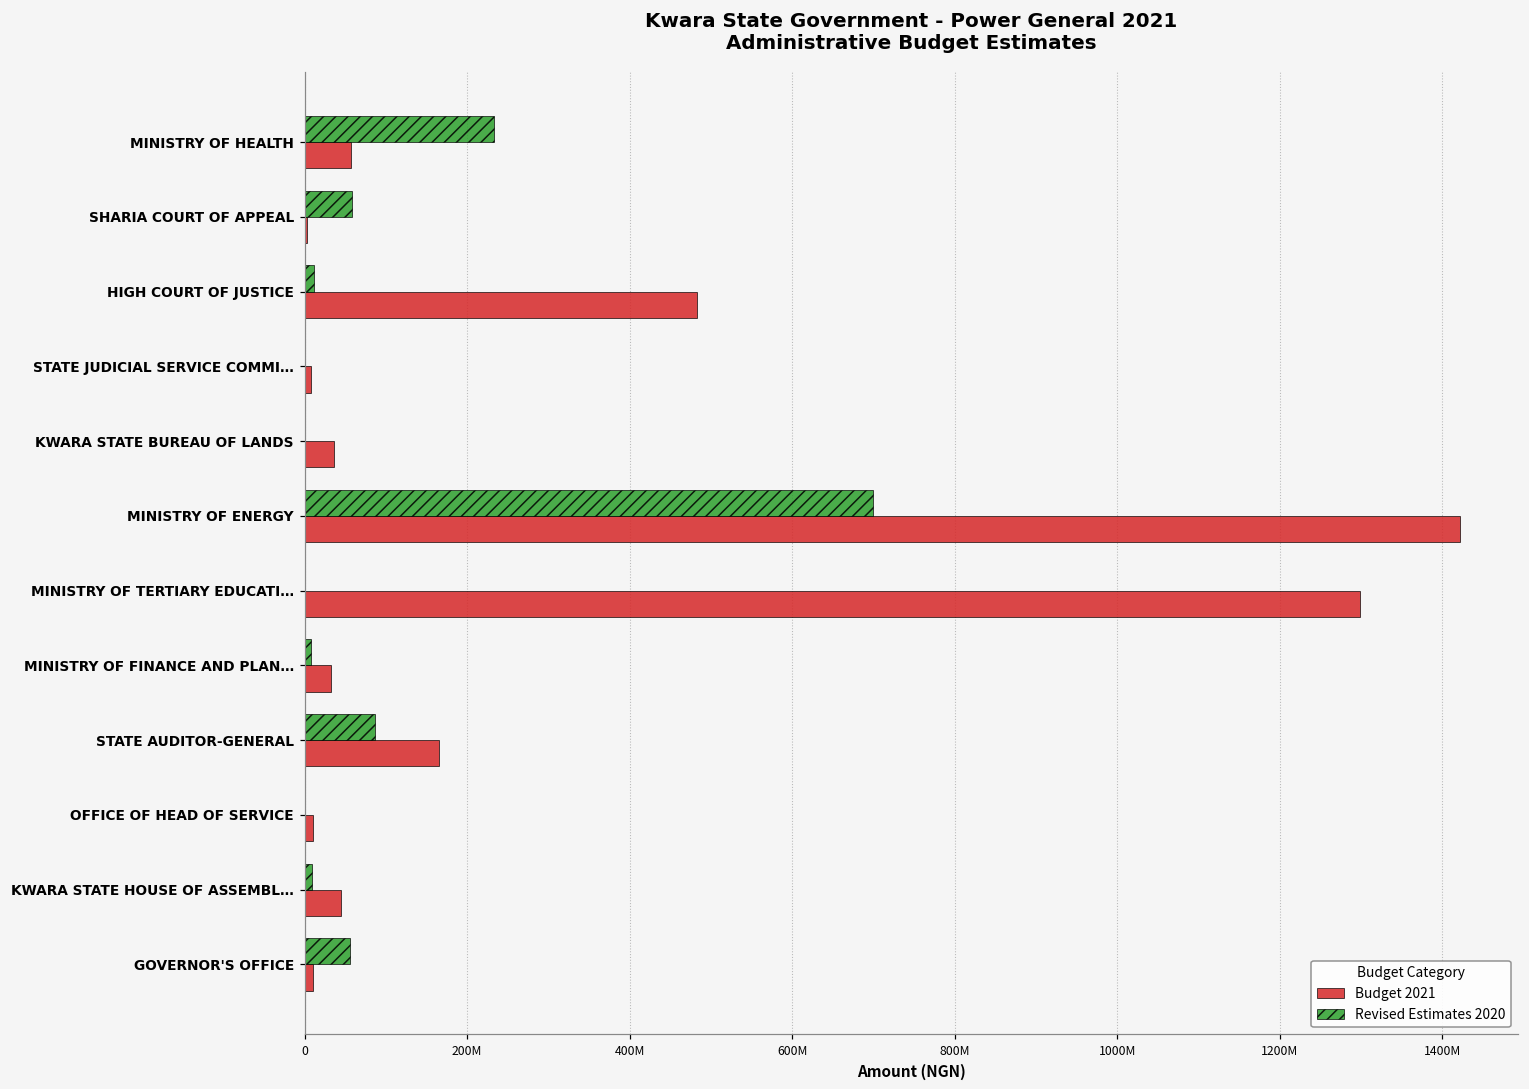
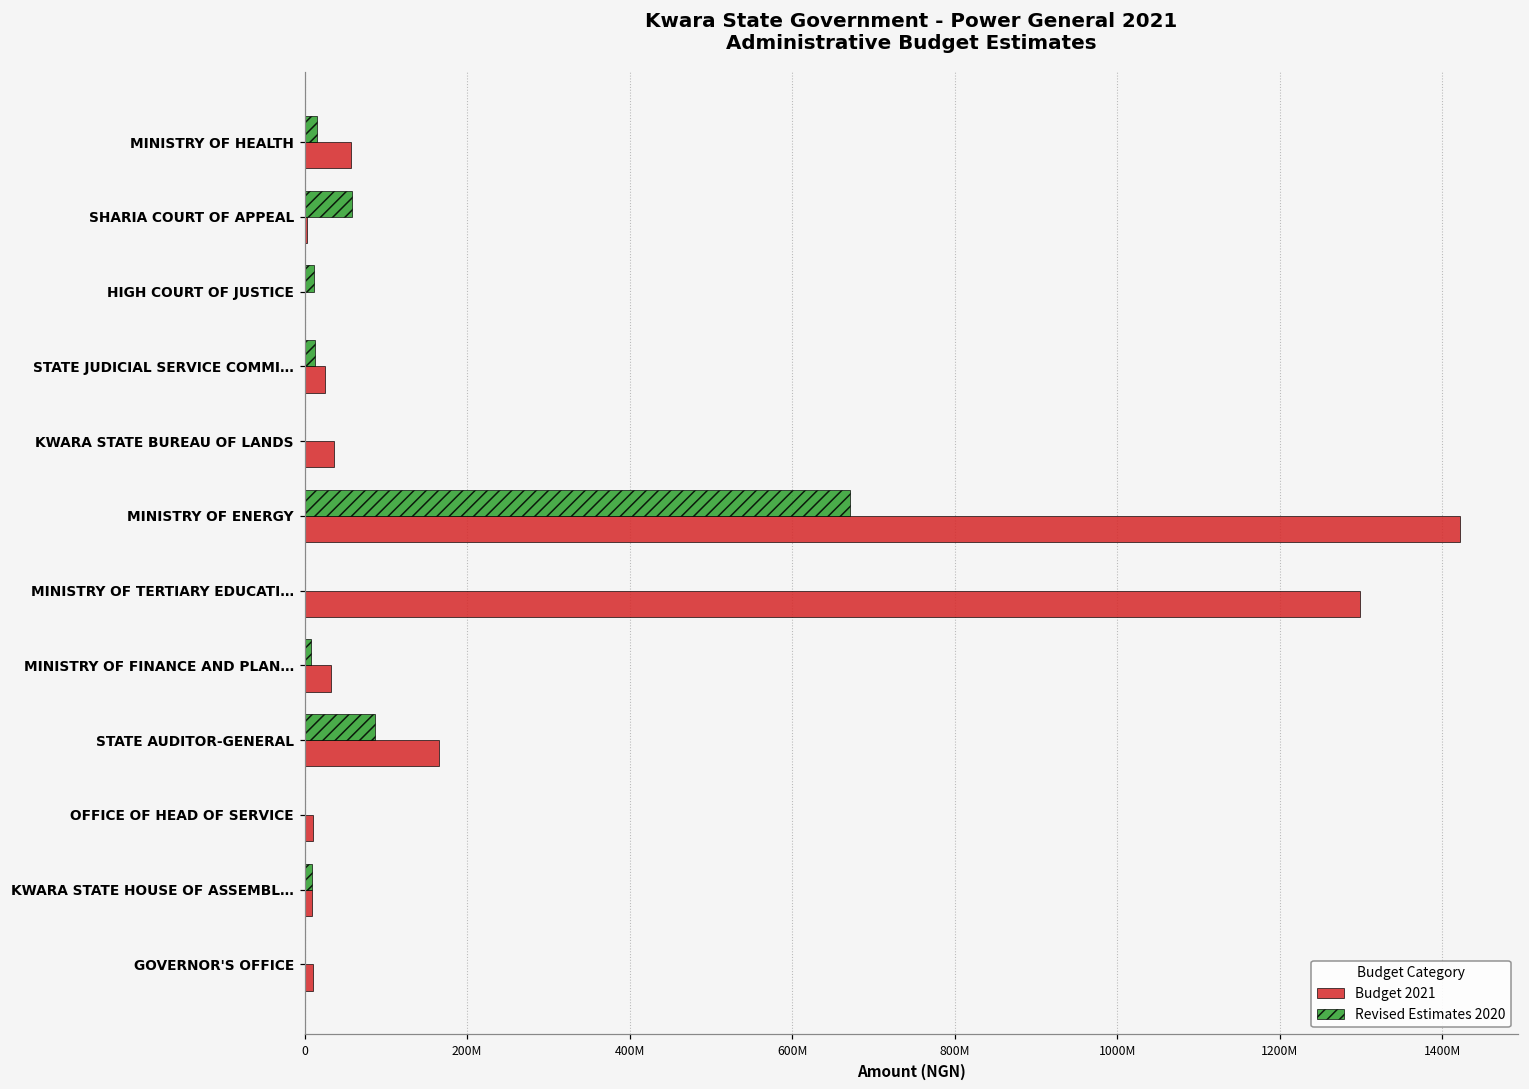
  {
    "Budget 2021": {
      "MINISTRY OF HEALTH": 60000000,
-     "HIGH COURT OF JUSTICE": 480000000,
-     "STATE JUDICIAL SERVICE COMMI…": 10000000,
+     "HIGH COURT OF JUSTICE": 0,
+     "STATE JUDICIAL SERVICE COMMI…": 20000000,
      "KWARA STATE BUREAU OF LANDS": 40000000,
      "MINISTRY OF ENERGY": 1420000000,
      "MINISTRY OF TERTIARY EDUCATI…": 1300000000,
      "MINISTRY OF FINANCE AND PLAN…": 30000000,
      "STATE AUDITOR-GENERAL": 170000000,
      "OFFICE OF HEAD OF SERVICE": 10000000,
-     "KWARA STATE HOUSE OF ASSEMBL…": 40000000,
+     "KWARA STATE HOUSE OF ASSEMBL…": 10000000,
      "GOVERNOR'S OFFICE": 10000000
    },
    "Revised Estimates 2020": {
-     "MINISTRY OF HEALTH": 230000000,
+     "MINISTRY OF HEALTH": 20000000,
      "SHARIA COURT OF APPEAL": 60000000,
      "HIGH COURT OF JUSTICE": 10000000,
-     "STATE JUDICIAL SERVICE COMMI…": 0,
+     "STATE JUDICIAL SERVICE COMMI…": 10000000,
      "KWARA STATE BUREAU OF LANDS": 0,
-     "MINISTRY OF ENERGY": 700000000,
+     "MINISTRY OF ENERGY": 670000000,
      "MINISTRY OF TERTIARY EDUCATI…": 0,
      "MINISTRY OF FINANCE AND PLAN…": 10000000,
      "STATE AUDITOR-GENERAL": 90000000,
      "OFFICE OF HEAD OF SERVICE": 0,
      "KWARA STATE HOUSE OF ASSEMBL…": 10000000,
-     "GOVERNOR'S OFFICE": 60000000
+     "GOVERNOR'S OFFICE": 0
    }
  }
